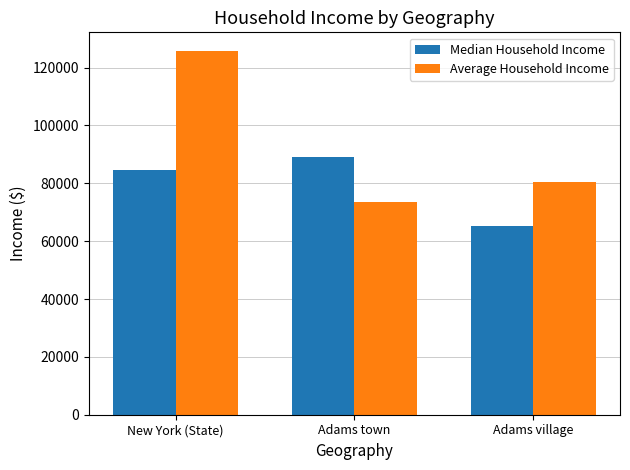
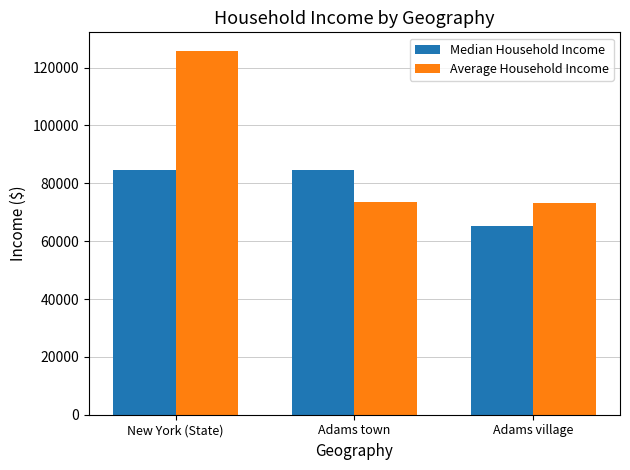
  {
    "Median Household Income": {
      "New York (State)": 85000,
-     "Adams town": 89000,
+     "Adams town": 84000,
      "Adams village": 65000
    },
    "Average Household Income": {
      "New York (State)": 126000,
      "Adams town": 74000,
-     "Adams village": 81000
+     "Adams village": 73000
    }
  }
